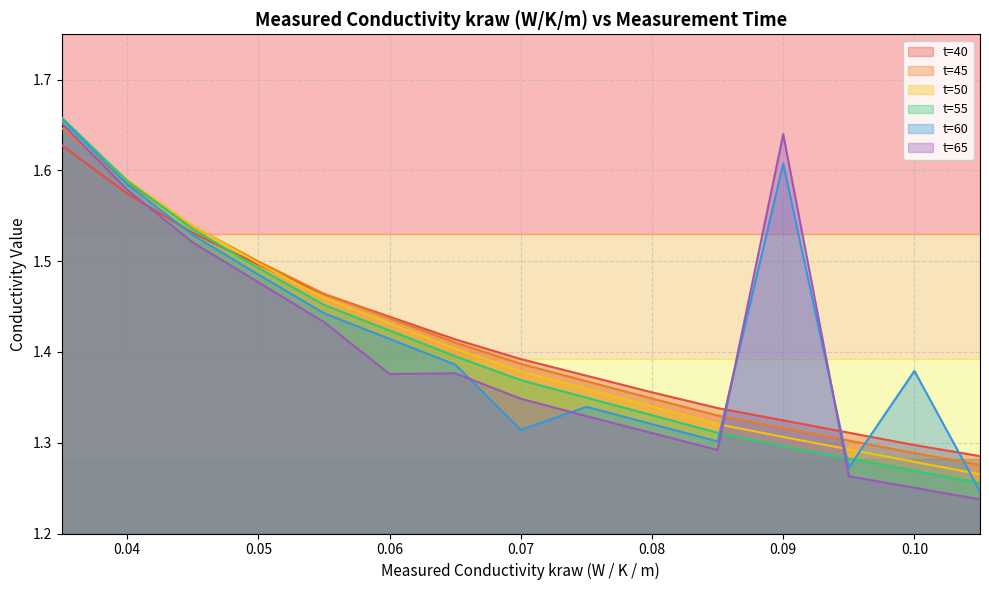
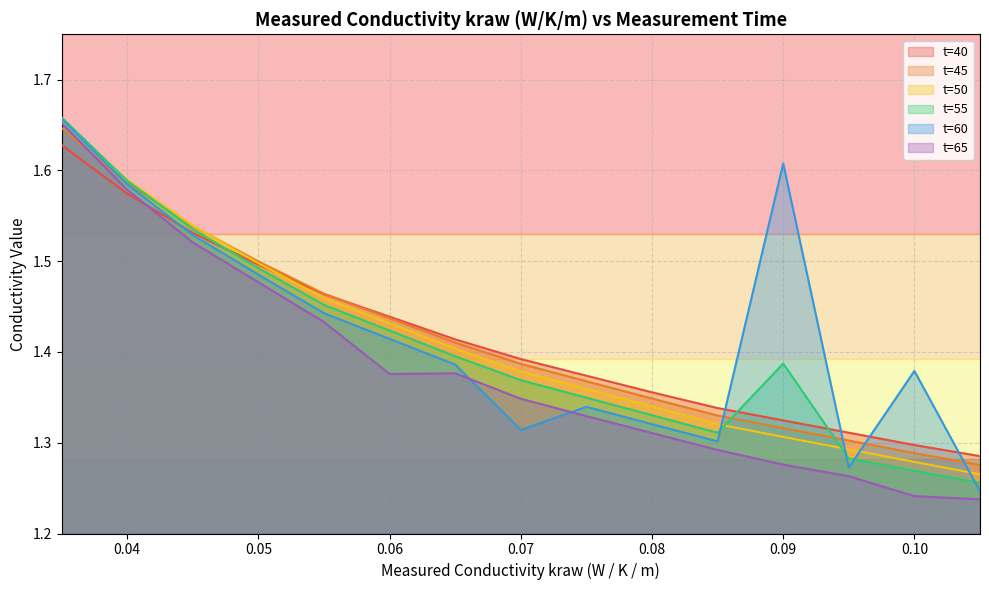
  {
    "t=55": {
      "0.05": 1.49,
      "0.06": 1.42,
      "0.07": 1.37,
      "0.08": 1.33,
-     "0.09": 1.30,
+     "0.09": 1.39,
      "0.10": 1.27
    },
    "t=60": {
      "0.05": 1.49,
      "0.06": 1.41,
      "0.07": 1.31,
      "0.08": 1.32,
      "0.09": 1.61,
      "0.10": 1.38
    },
    "t=65": {
      "0.04": 1.58,
      "0.05": 1.48,
      "0.06": 1.38,
      "0.07": 1.35,
      "0.08": 1.31,
-     "0.09": 1.64,
-     "0.10": 1.25
+     "0.09": 1.28,
+     "0.10": 1.24
    }
  }
